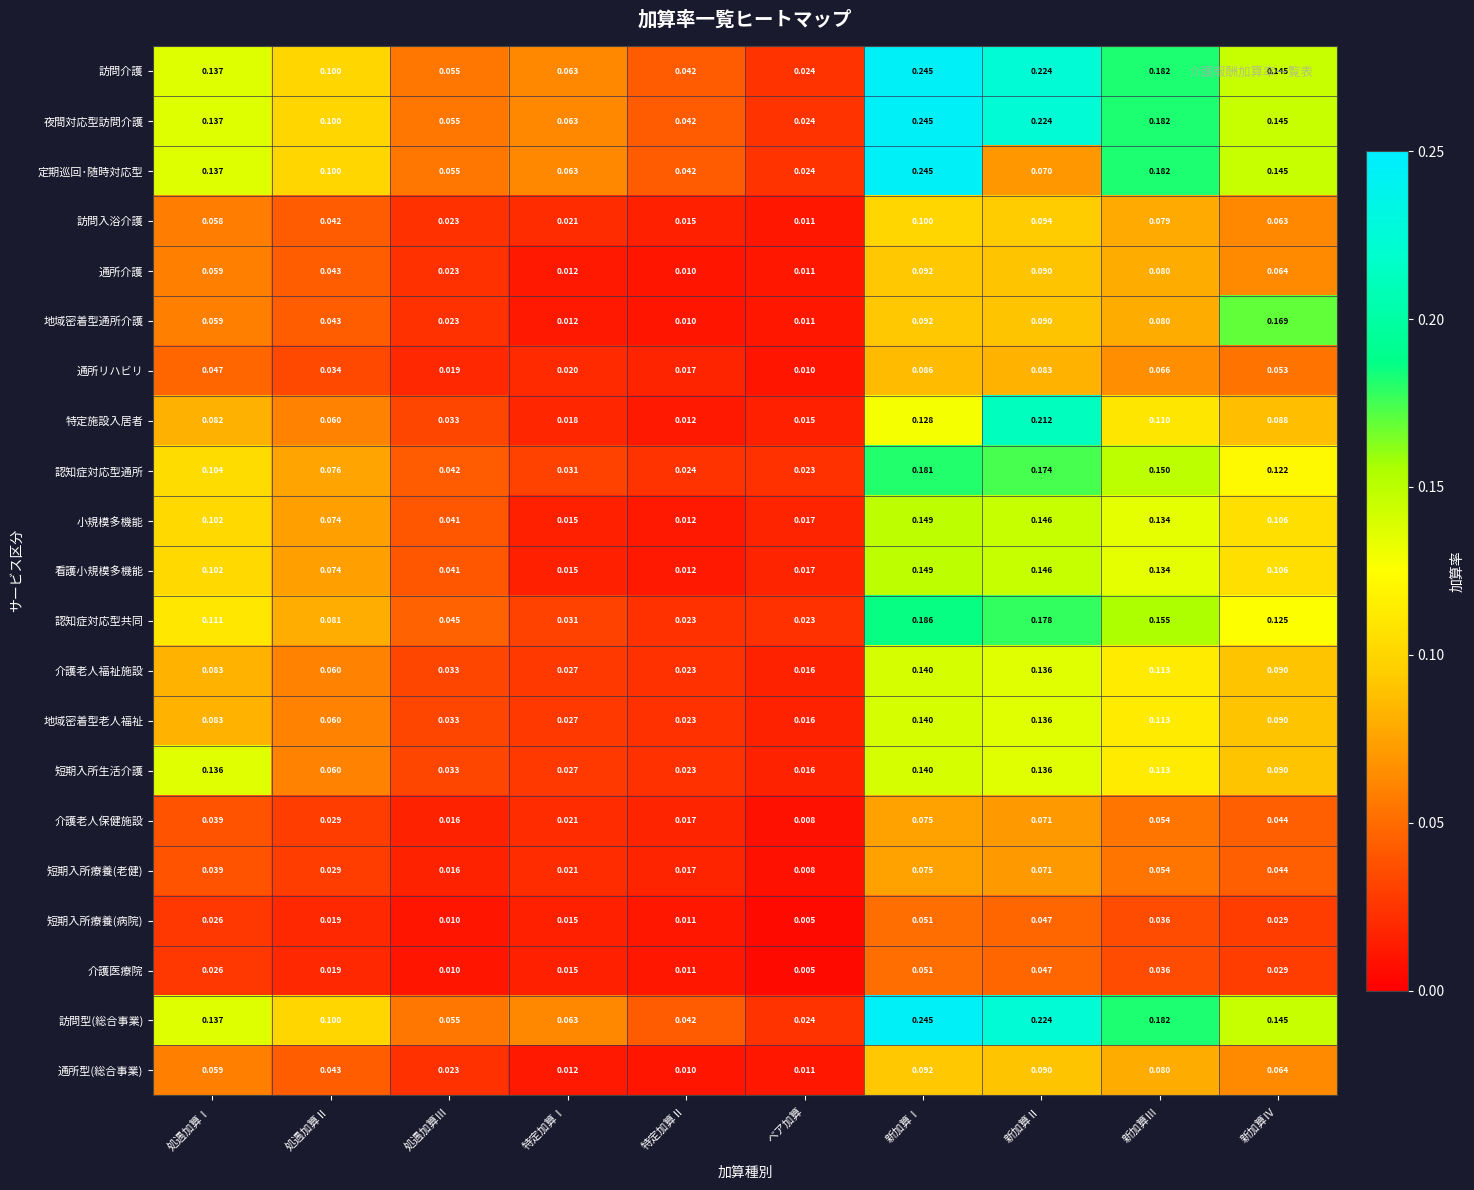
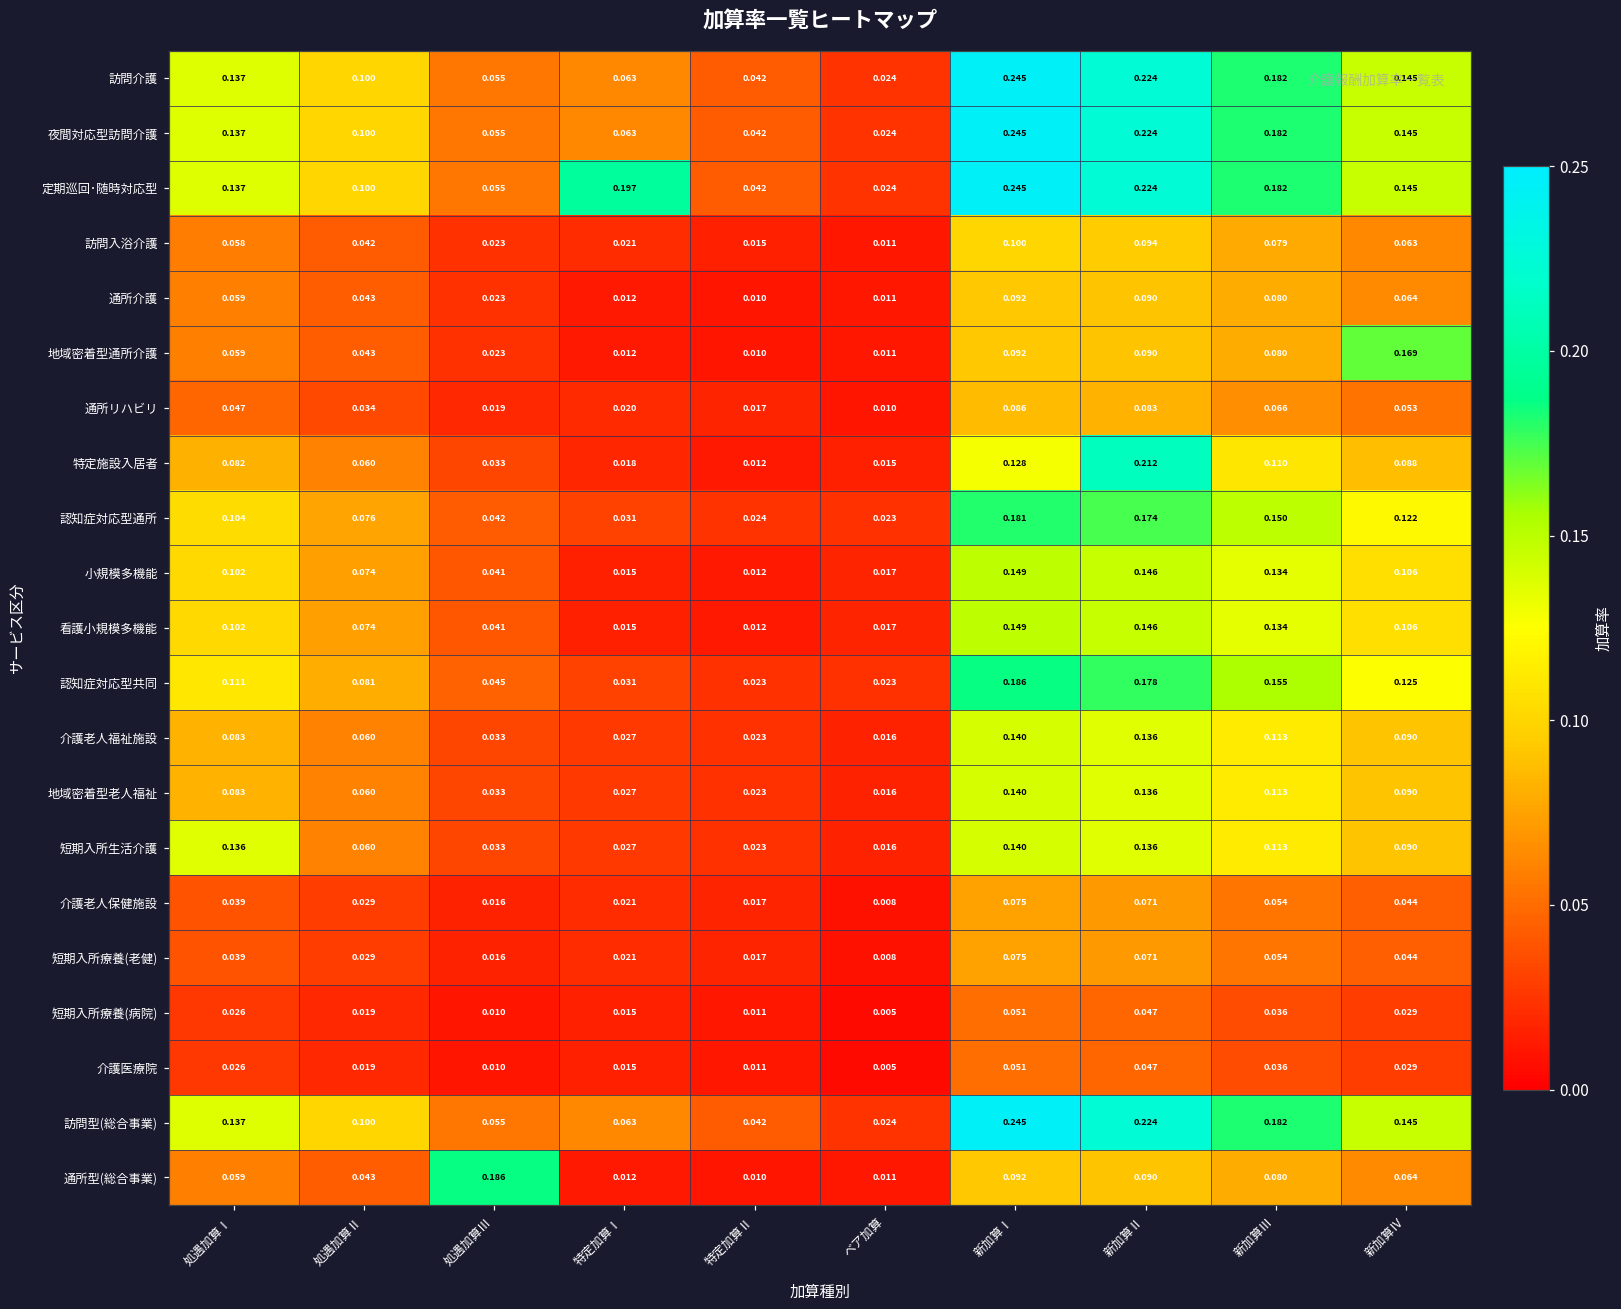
  {
    "定期巡回･随時対応型": {
      "処遇加算Ⅰ": 0.137,
      "処遇加算Ⅱ": 0.100,
      "処遇加算Ⅲ": 0.055,
-     "特定加算Ⅰ": 0.063,
+     "特定加算Ⅰ": 0.197,
      "特定加算Ⅱ": 0.042,
      "ベア加算": 0.024,
      "新加算Ⅰ": 0.245,
-     "新加算Ⅱ": 0.070,
+     "新加算Ⅱ": 0.224,
      "新加算Ⅲ": 0.182,
      "新加算Ⅳ": 0.145
    },
    "通所型(総合事業)": {
      "処遇加算Ⅰ": 0.059,
      "処遇加算Ⅱ": 0.043,
-     "処遇加算Ⅲ": 0.023,
+     "処遇加算Ⅲ": 0.186,
      "特定加算Ⅰ": 0.012,
      "特定加算Ⅱ": 0.010,
      "ベア加算": 0.011,
      "新加算Ⅰ": 0.092,
      "新加算Ⅱ": 0.090,
      "新加算Ⅲ": 0.080,
      "新加算Ⅳ": 0.064
    }
  }
